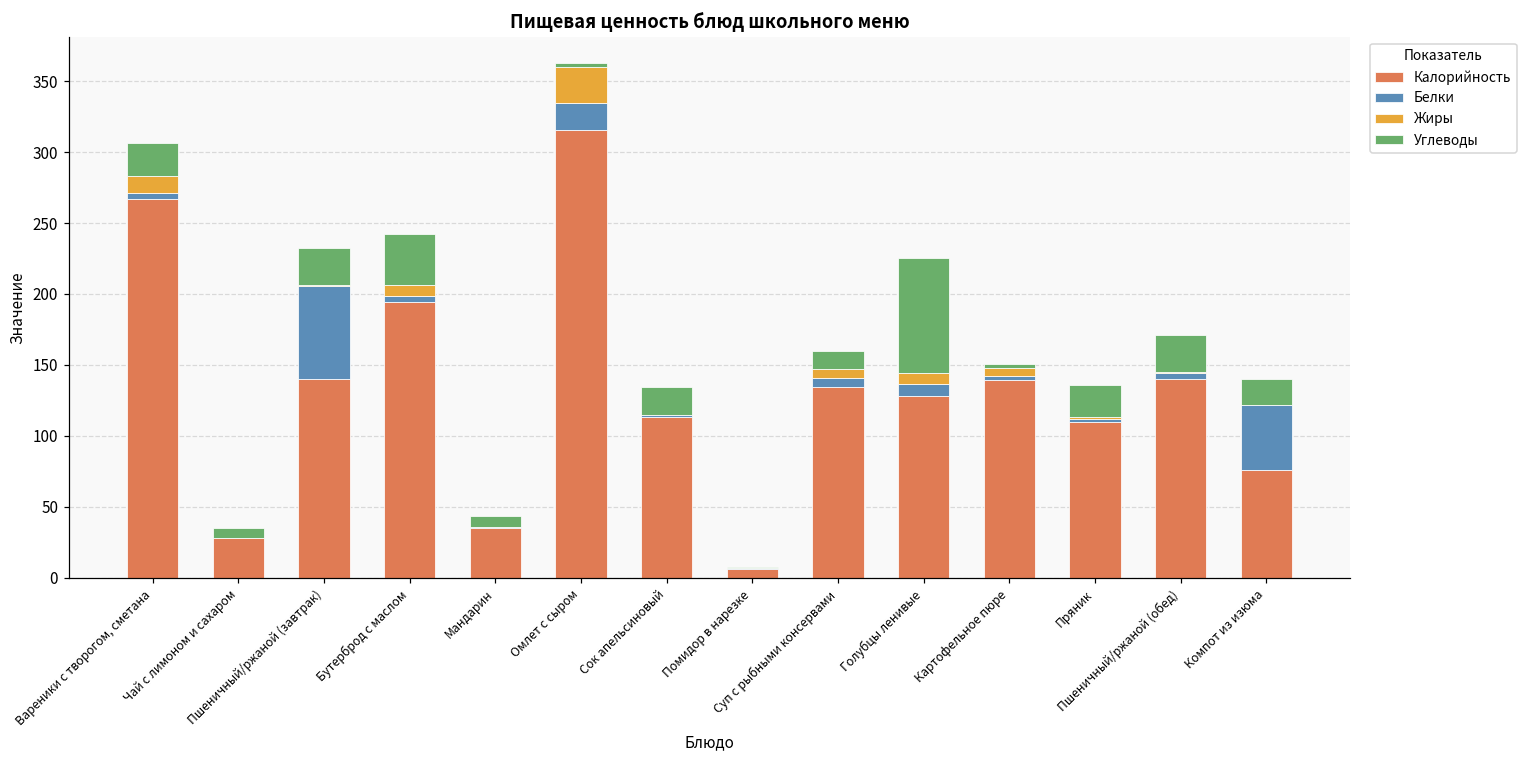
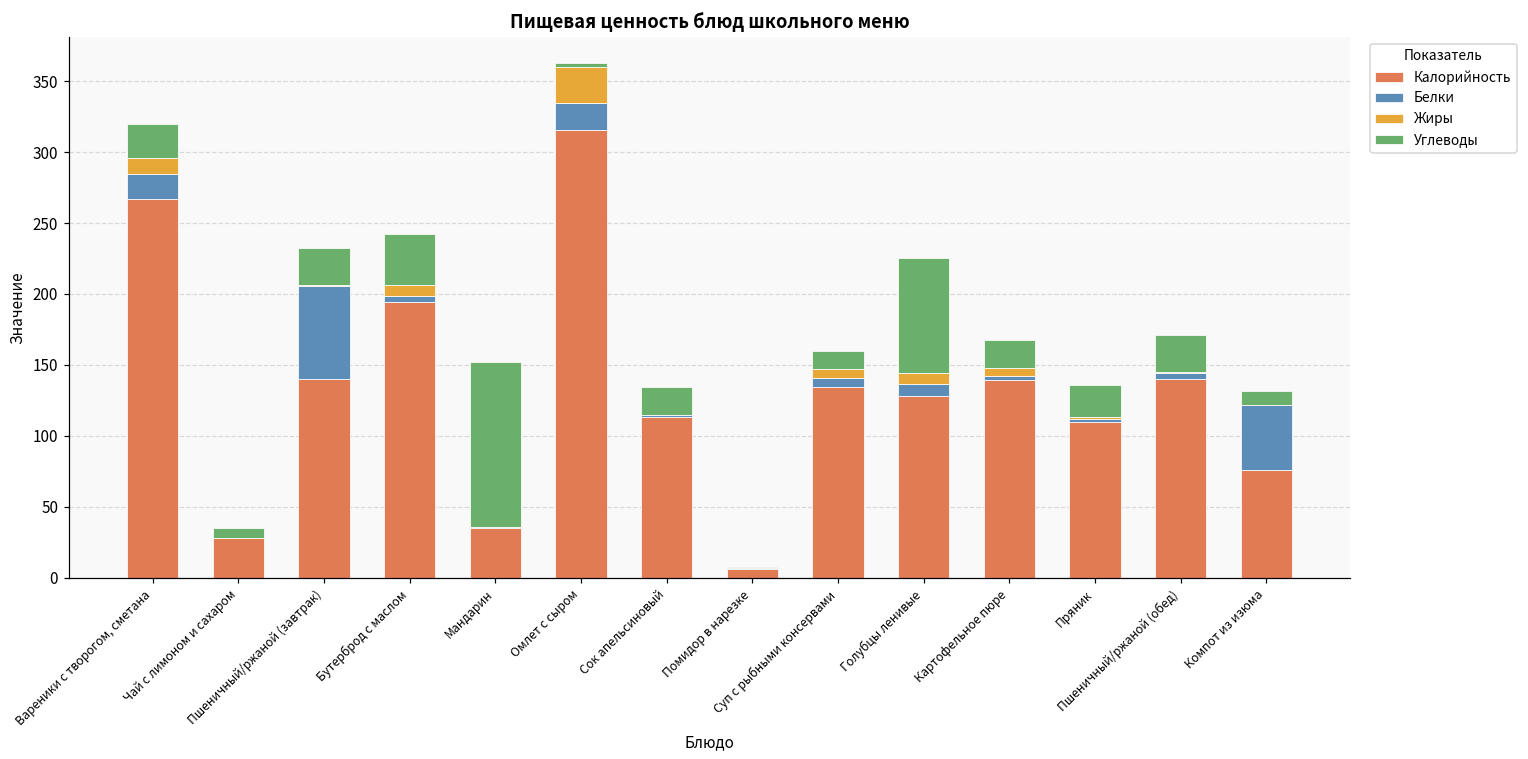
  {
    "Белки": {
-     "Вареники с творогом, сметана": 4,
+     "Вареники с творогом, сметана": 18,
      "Пшеничный/ржаной (завтрак)": 66,
      "Бутерброд с маслом": 4,
      "Омлет с сыром": 19,
      "Суп с рыбными консервами": 6,
      "Голубцы ленивые": 8,
      "Картофельное пюре": 3,
      "Пшеничный/ржаной (обед)": 4,
      "Компот из изюма": 46
    },
    "Углеводы": {
      "Вареники с творогом, сметана": 23,
      "Чай с лимоном и сахаром": 7,
      "Пшеничный/ржаной (завтрак)": 26,
      "Бутерброд с маслом": 36,
-     "Мандарин": 8,
+     "Мандарин": 116,
      "Омлет с сыром": 3,
      "Сок апельсиновый": 20,
      "Суп с рыбными консервами": 13,
      "Голубцы ленивые": 81,
-     "Картофельное пюре": 3,
+     "Картофельное пюре": 20,
      "Пряник": 23,
      "Пшеничный/ржаной (обед)": 26,
-     "Компот из изюма": 18
+     "Компот из изюма": 10
    }
  }
